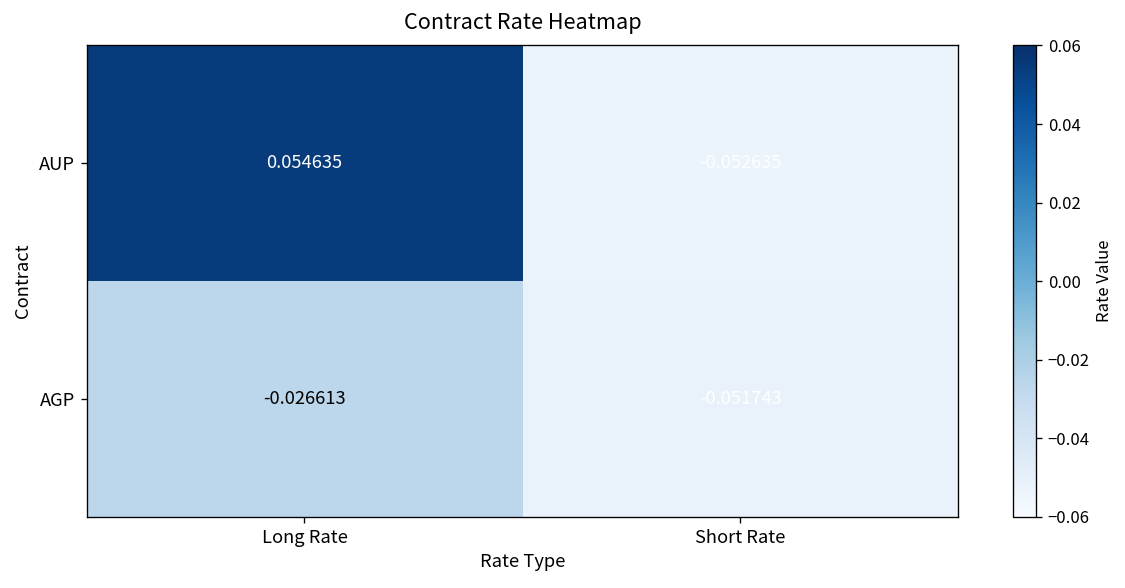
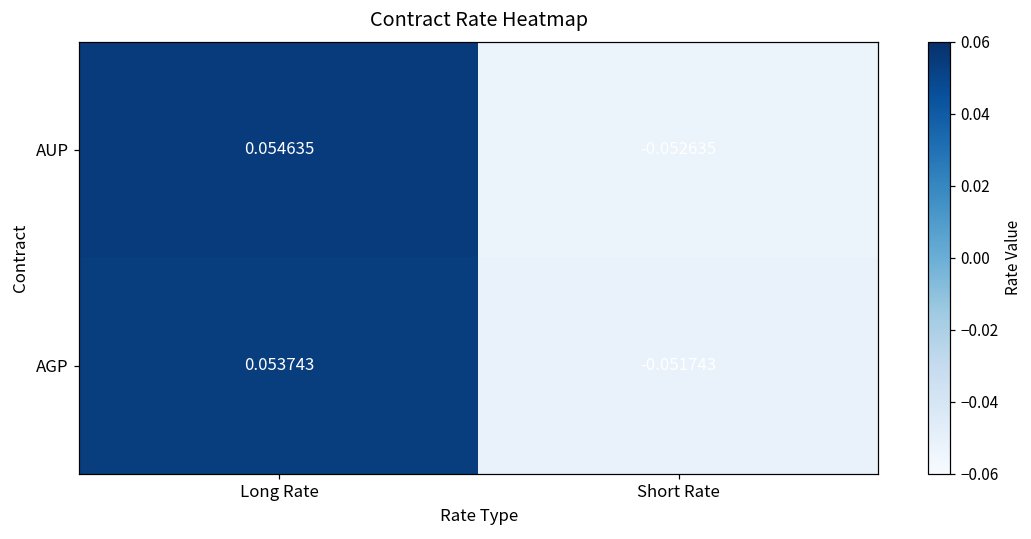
  {
    "AUP": {
      "Long Rate": 0.054635
    },
    "AGP": {
-     "Long Rate": -0.026613
+     "Long Rate": 0.053743
    }
  }
